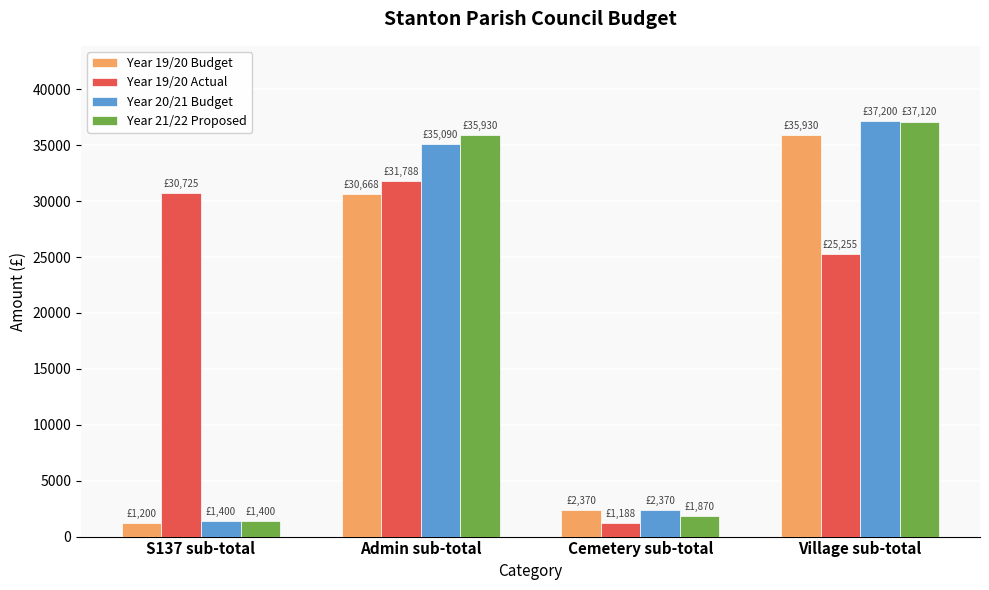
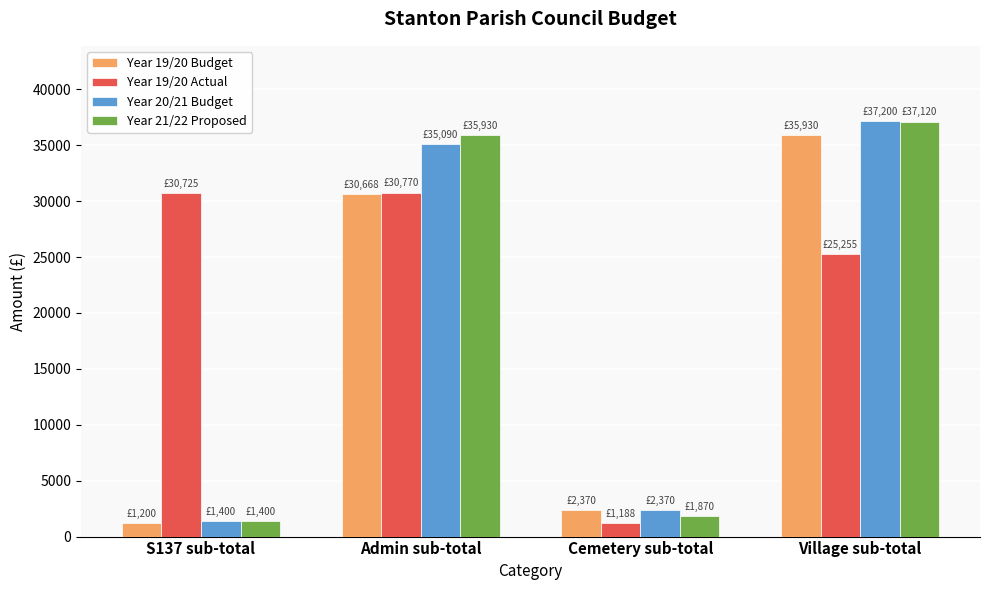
  {
    "Year 19/20 Budget": {
      "S137 sub-total": "£1,200",
      "Admin sub-total": "£30,668",
      "Cemetery sub-total": "£2,370",
      "Village sub-total": "£35,930"
    },
    "Year 19/20 Actual": {
      "S137 sub-total": "£30,725",
-     "Admin sub-total": "£31,788",
+     "Admin sub-total": "£30,770",
      "Cemetery sub-total": "£1,188",
      "Village sub-total": "£25,255"
    },
    "Year 20/21 Budget": {
      "S137 sub-total": "£1,400",
      "Admin sub-total": "£35,090",
      "Cemetery sub-total": "£2,370",
      "Village sub-total": "£37,200"
    },
    "Year 21/22 Proposed": {
      "S137 sub-total": "£1,400",
      "Admin sub-total": "£35,930",
      "Cemetery sub-total": "£1,870",
      "Village sub-total": "£37,120"
    }
  }
